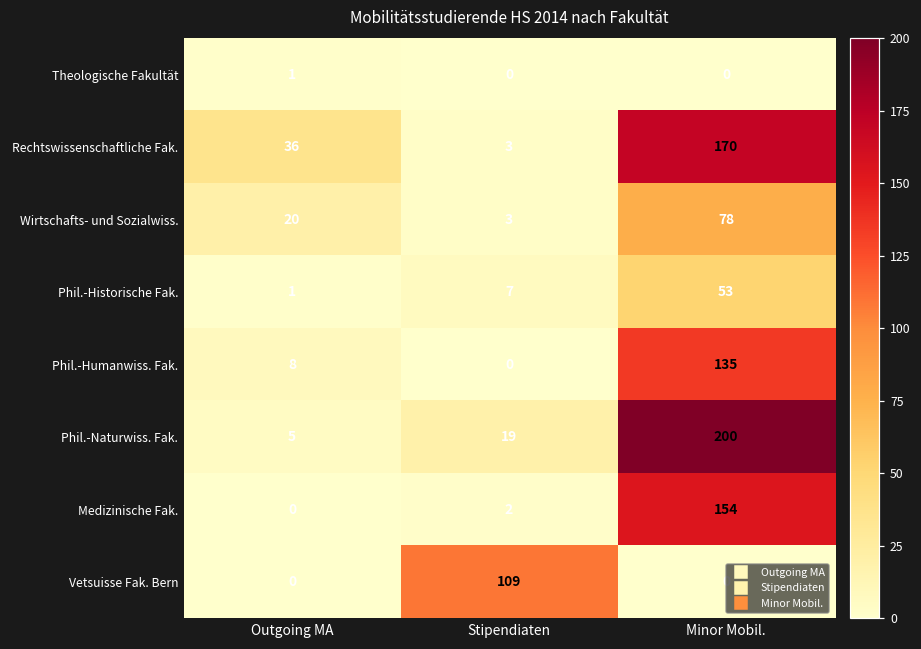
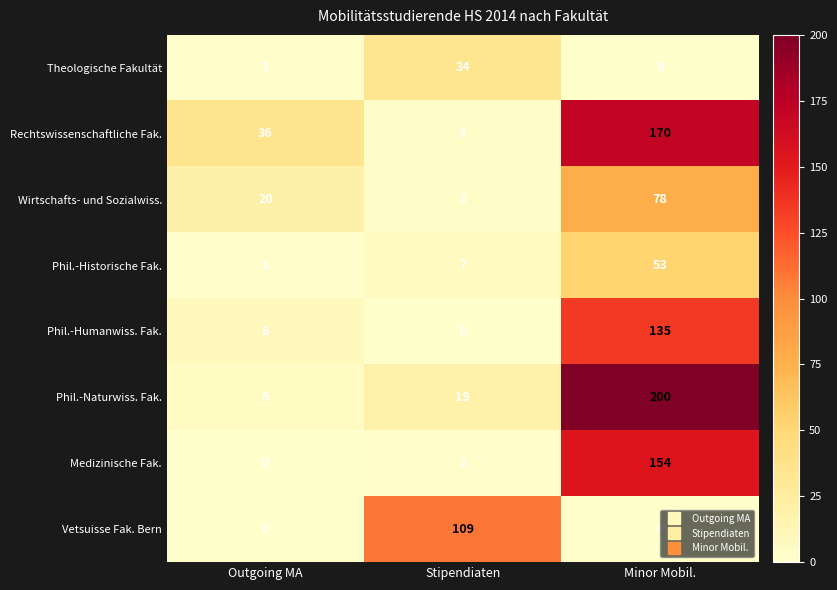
  {
    "Theologische Fakultät": {
      "Outgoing MA": 1,
-     "Stipendiaten": 0,
+     "Stipendiaten": 34,
      "Minor Mobil.": 0
    },
    "Rechtswissenschaftliche Fak.": {
      "Outgoing MA": 36,
      "Stipendiaten": 3,
      "Minor Mobil.": 170
    },
    "Wirtschafts- und Sozialwiss.": {
      "Outgoing MA": 20,
      "Stipendiaten": 3,
      "Minor Mobil.": 78
    },
    "Phil.-Historische Fak.": {
      "Outgoing MA": 1,
      "Stipendiaten": 7,
      "Minor Mobil.": 53
    },
    "Phil.-Humanwiss. Fak.": {
      "Outgoing MA": 8,
      "Stipendiaten": 0,
      "Minor Mobil.": 135
    },
    "Phil.-Naturwiss. Fak.": {
      "Outgoing MA": 5,
      "Stipendiaten": 19,
      "Minor Mobil.": 200
    },
    "Medizinische Fak.": {
      "Outgoing MA": 0,
      "Stipendiaten": 2,
      "Minor Mobil.": 154
    },
    "Vetsuisse Fak. Bern": {
      "Outgoing MA": 0,
      "Stipendiaten": 109
    }
  }
